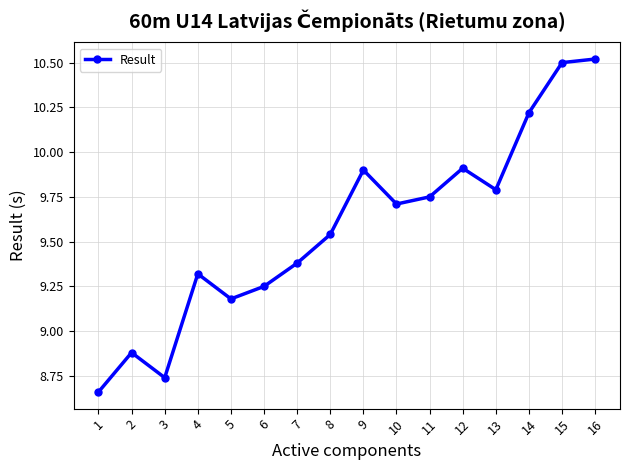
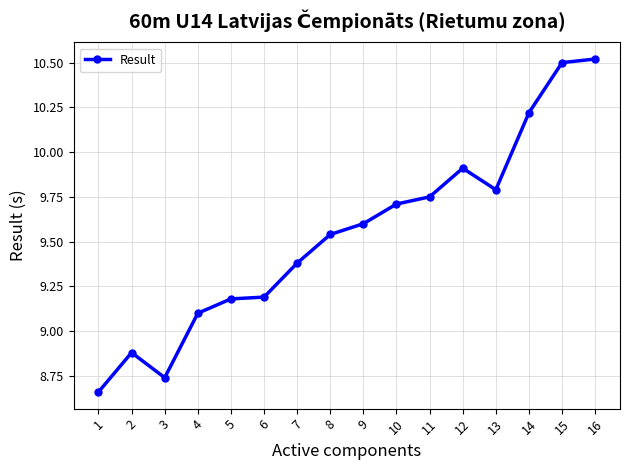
  {
    "1": 8.66,
    "2": 8.88,
    "3": 8.74,
-   "4": 9.32,
+   "4": 9.10,
    "5": 9.18,
-   "6": 9.25,
+   "6": 9.19,
    "7": 9.38,
    "8": 9.54,
-   "9": 9.9,
+   "9": 9.6,
    "10": 9.71,
    "11": 9.75,
    "12": 9.91,
    "13": 9.79,
    "14": 10.22,
    "15": 10.50,
    "16": 10.52
  }
